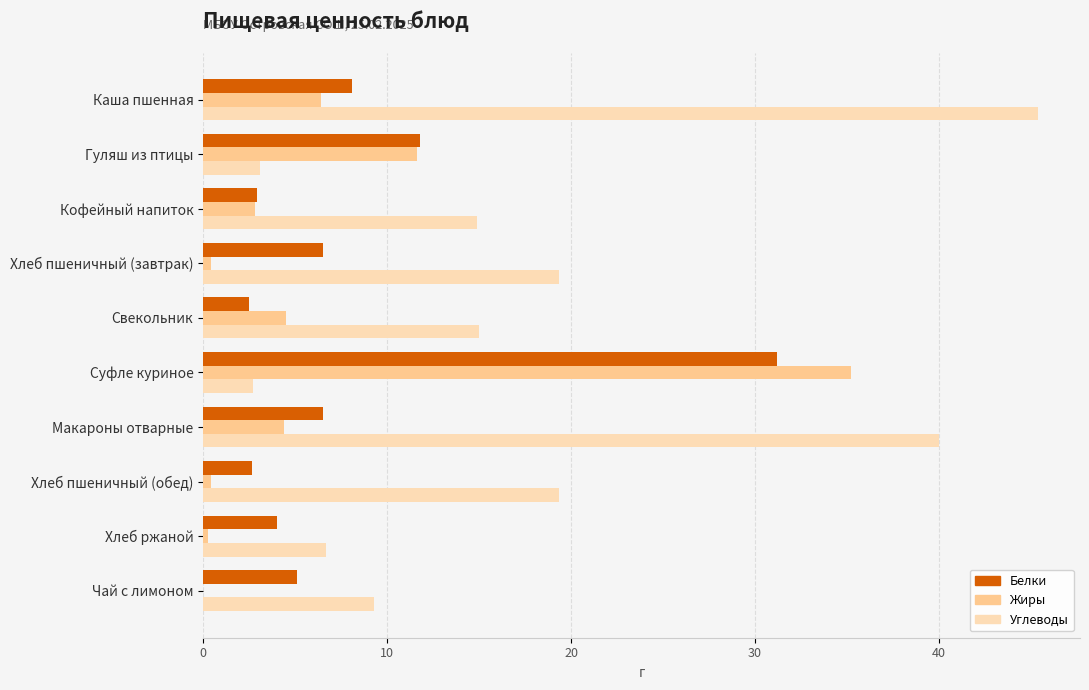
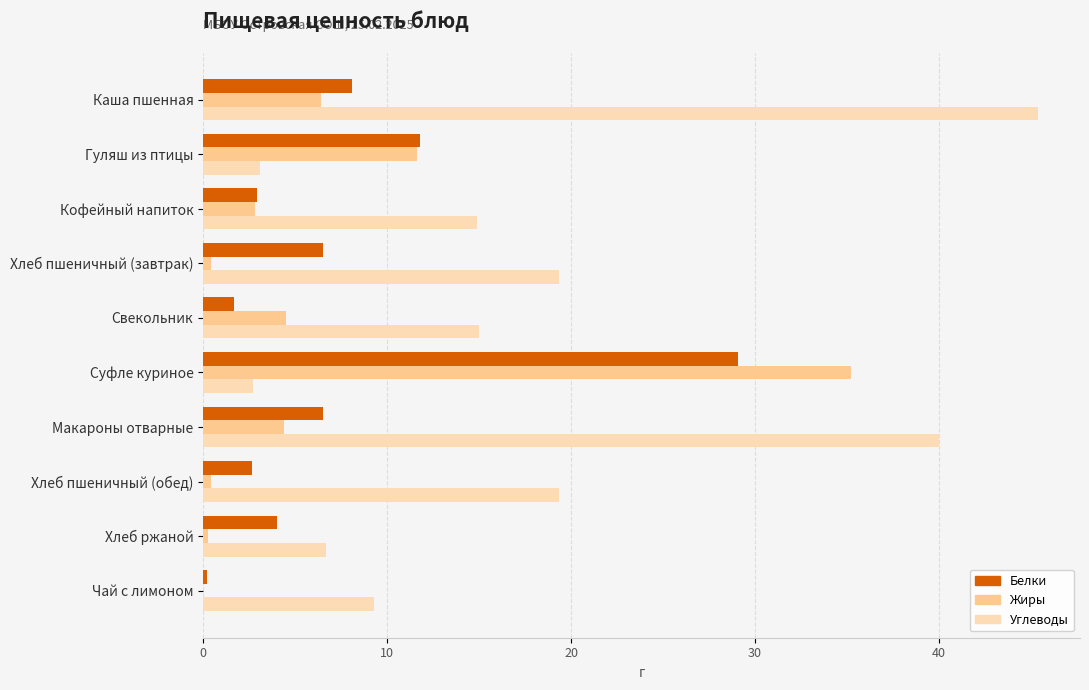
  {
    "Белки": {
      "Каша пшенная": 8.1,
      "Гуляш из птицы": 11.8,
      "Кофейный напиток": 2.9,
      "Хлеб пшеничный (завтрак)": 6.5,
-     "Свекольник": 2.5,
-     "Суфле куриное": 31.2,
+     "Свекольник": 1.7,
+     "Суфле куриное": 29.1,
      "Макароны отварные": 6.5,
      "Хлеб пшеничный (обед)": 2.6,
      "Хлеб ржаной": 4.0,
-     "Чай с лимоном": 5.1
+     "Чай с лимоном": 0.2
    }
  }
